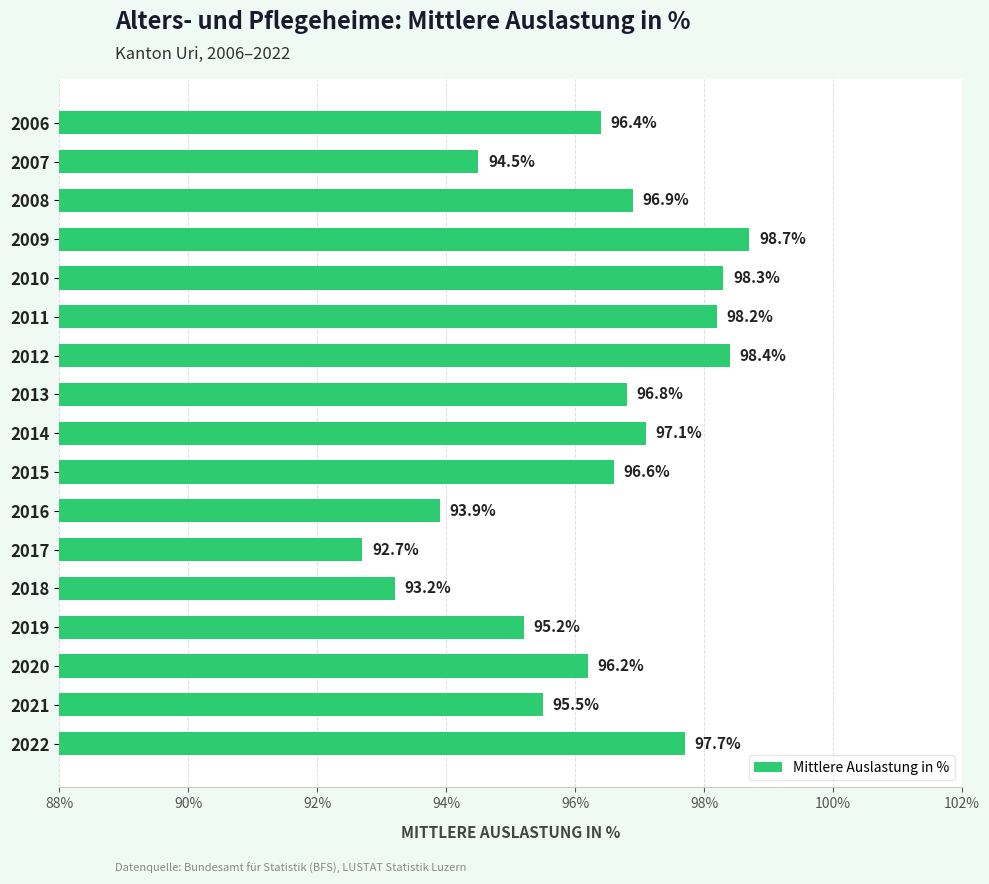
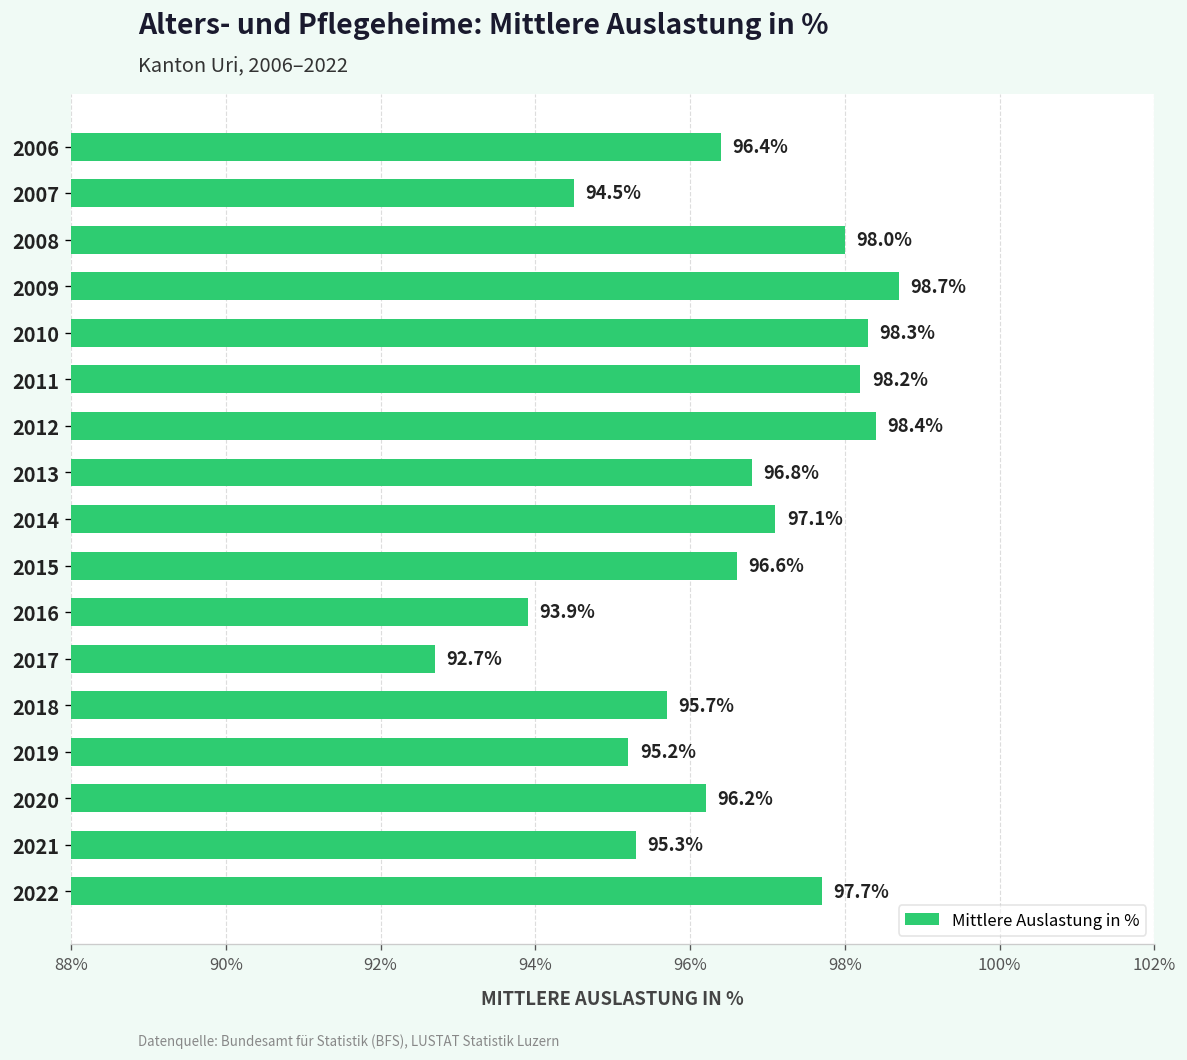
  {
    "2006": "96.4%",
    "2007": "94.5%",
-   "2008": "96.9%",
+   "2008": "98.0%",
    "2009": "98.7%",
    "2010": "98.3%",
    "2011": "98.2%",
    "2012": "98.4%",
    "2013": "96.8%",
    "2014": "97.1%",
    "2015": "96.6%",
    "2016": "93.9%",
    "2017": "92.7%",
-   "2018": "93.2%",
+   "2018": "95.7%",
    "2019": "95.2%",
    "2020": "96.2%",
-   "2021": "95.5%",
+   "2021": "95.3%",
    "2022": "97.7%"
  }
